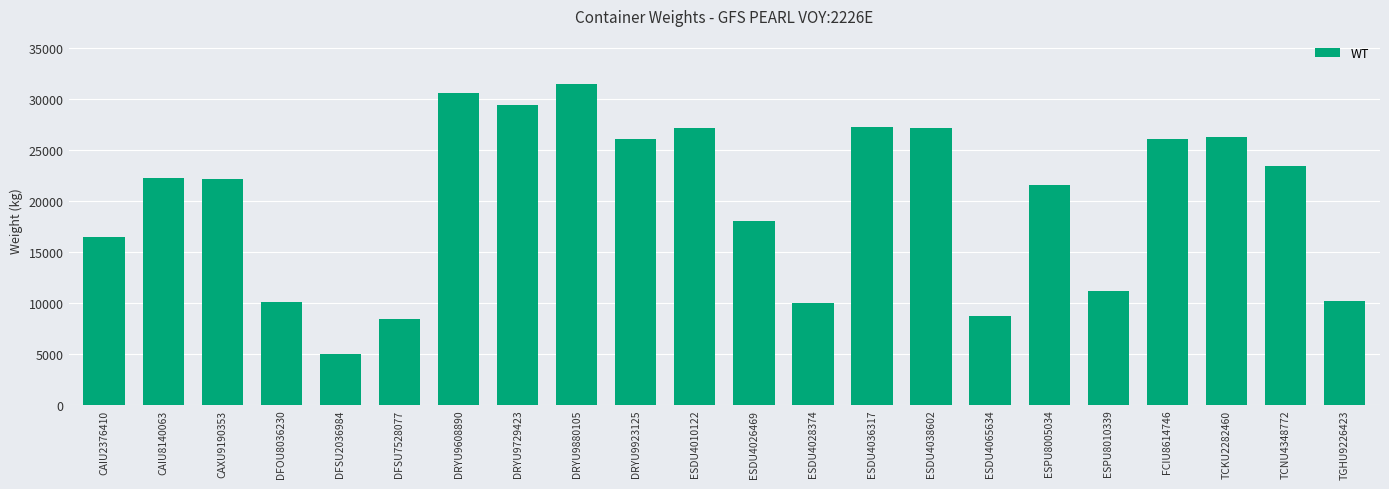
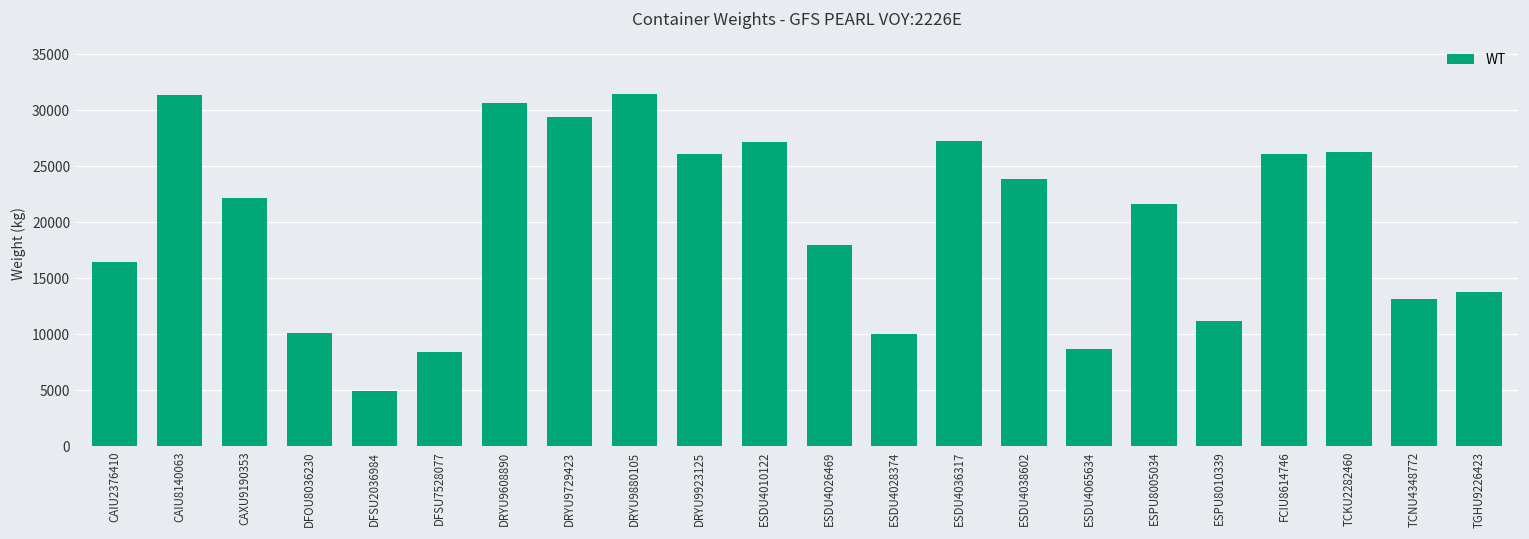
  {
    "CAIU2376410": 16500,
-   "CAIU8140063": 22300,
+   "CAIU8140063": 31400,
    "CAXU9190353": 22200,
    "DFOU8036230": 10100,
    "DFSU2036984": 5000,
    "DFSU7528077": 8400,
    "DRYU9608890": 30700,
    "DRYU9729423": 29400,
    "DRYU9880105": 31500,
    "DRYU9923125": 26100,
    "ESDU4010122": 27200,
    "ESDU4026469": 18000,
    "ESDU4028374": 10000,
    "ESDU4036317": 27300,
-   "ESDU4038602": 27200,
+   "ESDU4038602": 23900,
    "ESDU4065634": 8700,
    "ESPU8005034": 21600,
    "ESPU8010339": 11200,
    "FCIU8614746": 26100,
    "TCKU2282460": 26300,
-   "TCNU4348772": 23400,
-   "TGHU9226423": 10200
+   "TCNU4348772": 13100,
+   "TGHU9226423": 13800
  }
